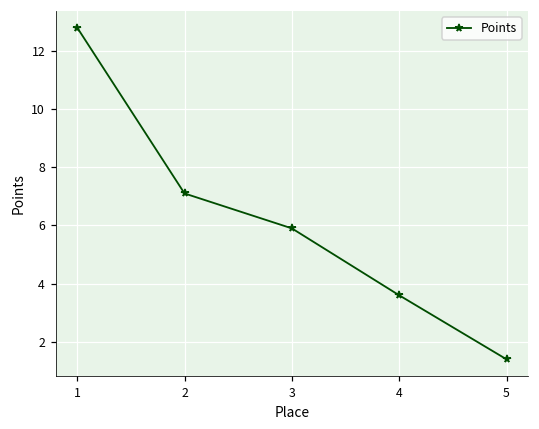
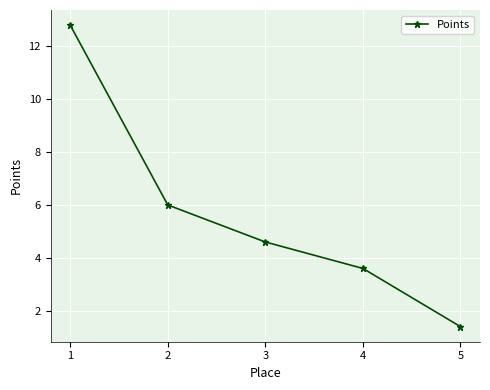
  {
    "1": 12.8,
-   "2": 7.1,
-   "3": 5.9,
+   "2": 6.0,
+   "3": 4.6,
    "4": 3.6,
    "5": 1.4
  }
